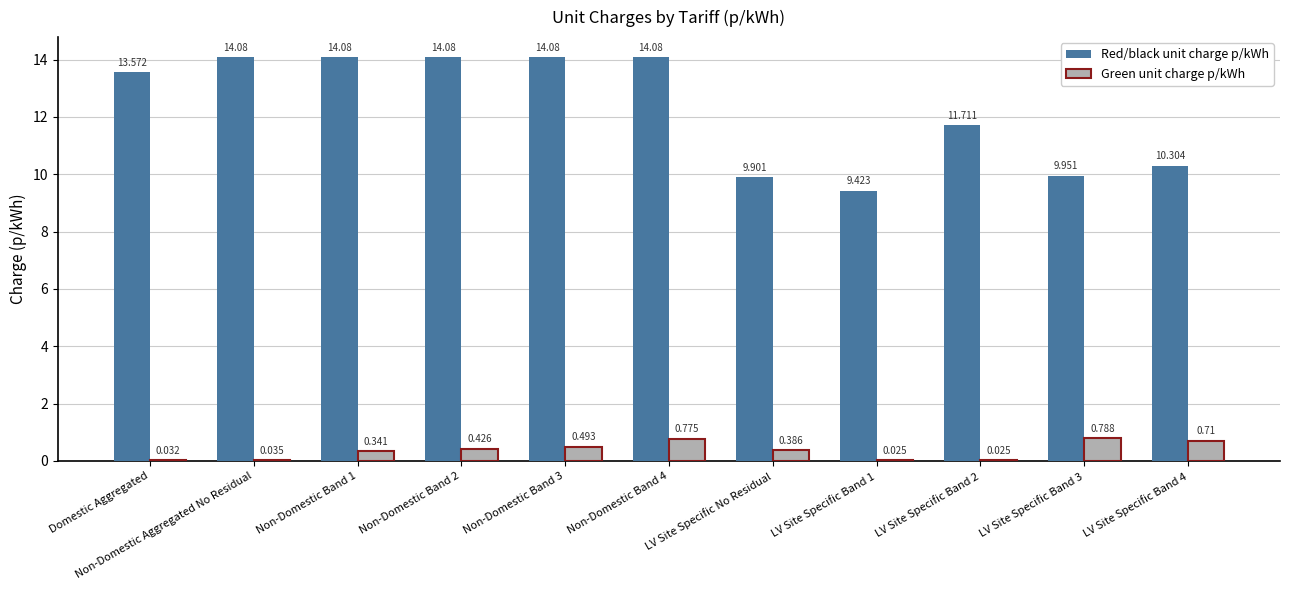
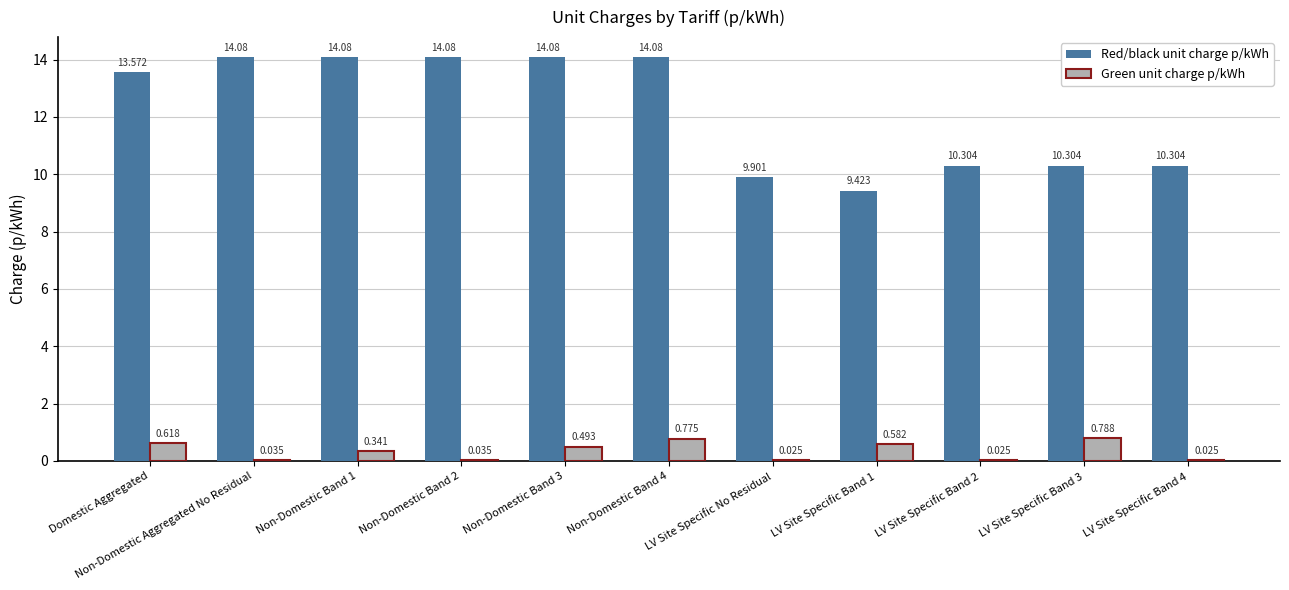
  {
    "Red/black unit charge p/kWh": {
      "Domestic Aggregated": 13.572,
      "Non-Domestic Aggregated No Residual": 14.08,
      "Non-Domestic Band 1": 14.08,
      "Non-Domestic Band 2": 14.08,
      "Non-Domestic Band 3": 14.08,
      "Non-Domestic Band 4": 14.08,
      "LV Site Specific No Residual": 9.901,
      "LV Site Specific Band 1": 9.423,
-     "LV Site Specific Band 2": 11.711,
-     "LV Site Specific Band 3": 9.951,
+     "LV Site Specific Band 2": 10.304,
+     "LV Site Specific Band 3": 10.304,
      "LV Site Specific Band 4": 10.304
    },
    "Green unit charge p/kWh": {
-     "Domestic Aggregated": 0.032,
+     "Domestic Aggregated": 0.618,
      "Non-Domestic Aggregated No Residual": 0.035,
      "Non-Domestic Band 1": 0.341,
-     "Non-Domestic Band 2": 0.426,
+     "Non-Domestic Band 2": 0.035,
      "Non-Domestic Band 3": 0.493,
      "Non-Domestic Band 4": 0.775,
-     "LV Site Specific No Residual": 0.386,
-     "LV Site Specific Band 1": 0.025,
+     "LV Site Specific No Residual": 0.025,
+     "LV Site Specific Band 1": 0.582,
      "LV Site Specific Band 2": 0.025,
      "LV Site Specific Band 3": 0.788,
-     "LV Site Specific Band 4": 0.71
+     "LV Site Specific Band 4": 0.025
    }
  }
